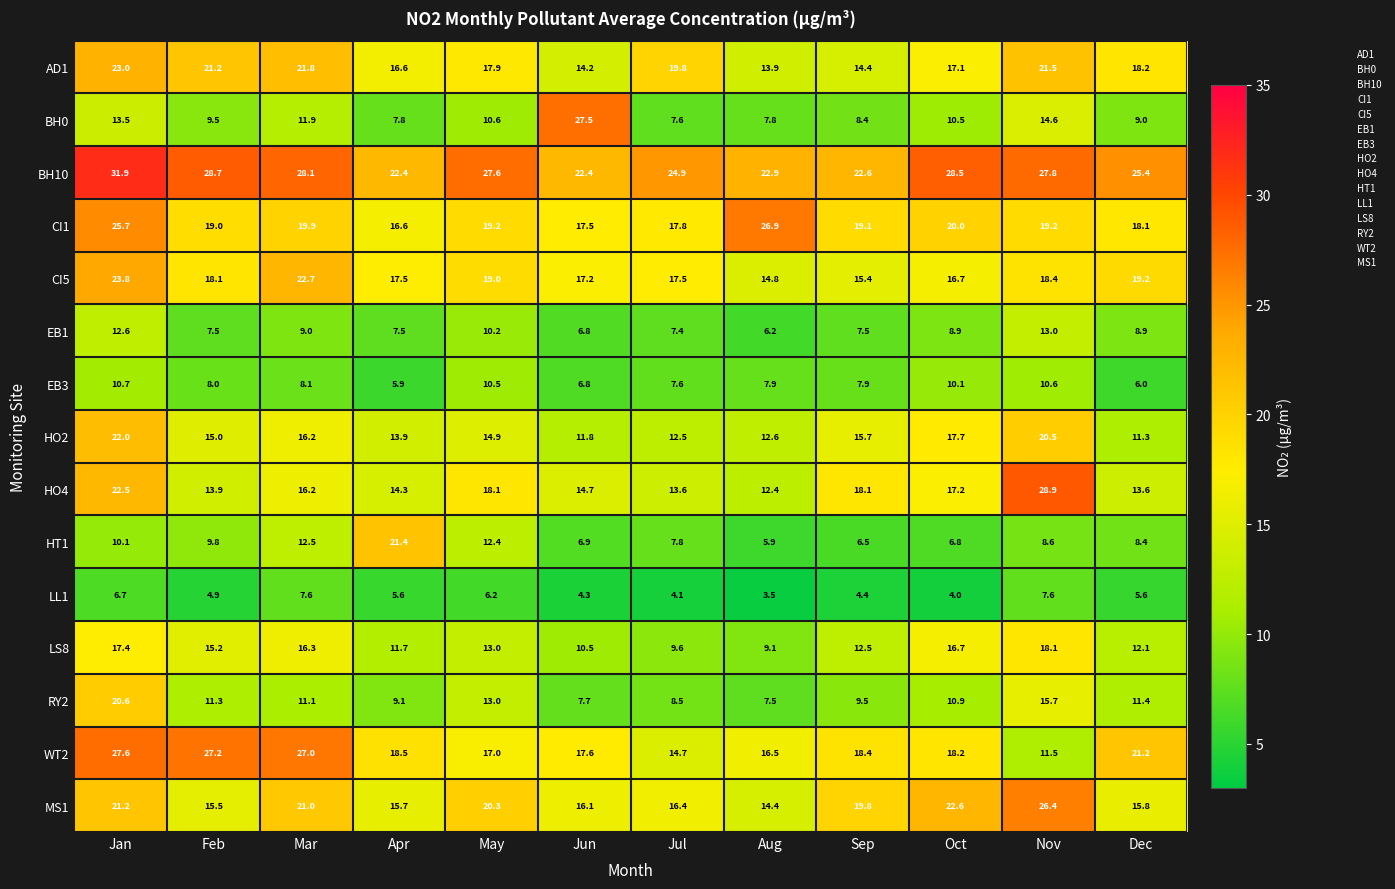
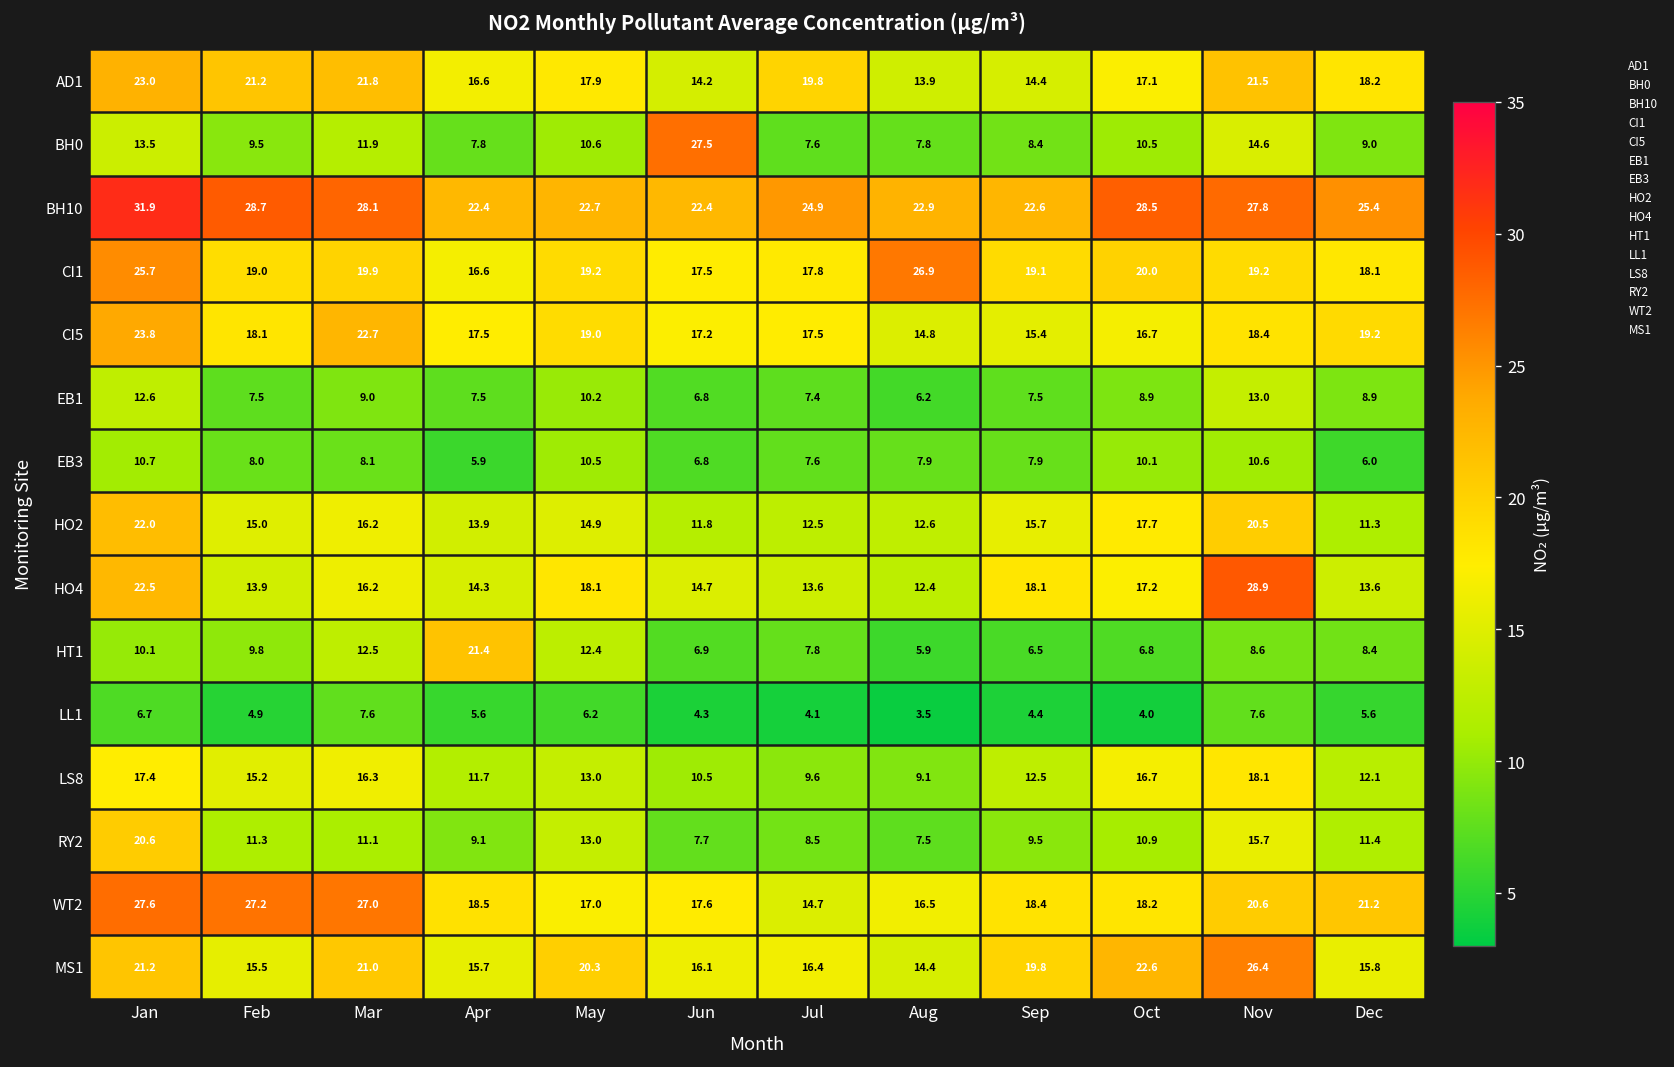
  {
    "AD1": {
      "Jan": 23.0,
      "Feb": 21.2,
      "Mar": 21.8,
      "Apr": 16.6,
      "May": 17.9,
      "Jun": 14.2,
      "Jul": 19.8,
      "Aug": 13.9,
      "Sep": 14.4,
      "Oct": 17.1,
      "Nov": 21.5,
      "Dec": 18.2
    },
    "BH0": {
      "Jan": 13.5,
      "Feb": 9.5,
      "Mar": 11.9,
      "Apr": 7.8,
      "May": 10.6,
      "Jun": 27.5,
      "Jul": 7.6,
      "Aug": 7.8,
      "Sep": 8.4,
      "Oct": 10.5,
      "Nov": 14.6,
      "Dec": 9.0
    },
    "BH10": {
      "Jan": 31.9,
      "Feb": 28.7,
      "Mar": 28.1,
      "Apr": 22.4,
-     "May": 27.6,
+     "May": 22.7,
      "Jun": 22.4,
      "Jul": 24.9,
      "Aug": 22.9,
      "Sep": 22.6,
      "Oct": 28.5,
      "Nov": 27.8,
      "Dec": 25.4
    },
    "CI1": {
      "Jan": 25.7,
      "Feb": 19.0,
      "Mar": 19.9,
      "Apr": 16.6,
      "May": 19.2,
      "Jun": 17.5,
      "Jul": 17.8,
      "Aug": 26.9,
      "Sep": 19.1,
      "Oct": 20.0,
      "Nov": 19.2,
      "Dec": 18.1
    },
    "CI5": {
      "Jan": 23.8,
      "Feb": 18.1,
      "Mar": 22.7,
      "Apr": 17.5,
      "May": 19.0,
      "Jun": 17.2,
      "Jul": 17.5,
      "Aug": 14.8,
      "Sep": 15.4,
      "Oct": 16.7,
      "Nov": 18.4,
      "Dec": 19.2
    },
    "EB1": {
      "Jan": 12.6,
      "Feb": 7.5,
      "Mar": 9.0,
      "Apr": 7.5,
      "May": 10.2,
      "Jun": 6.8,
      "Jul": 7.4,
      "Aug": 6.2,
      "Sep": 7.5,
      "Oct": 8.9,
      "Nov": 13.0,
      "Dec": 8.9
    },
    "EB3": {
      "Jan": 10.7,
      "Feb": 8.0,
      "Mar": 8.1,
      "Apr": 5.9,
      "May": 10.5,
      "Jun": 6.8,
      "Jul": 7.6,
      "Aug": 7.9,
      "Sep": 7.9,
      "Oct": 10.1,
      "Nov": 10.6,
      "Dec": 6.0
    },
    "HO2": {
      "Jan": 22.0,
      "Feb": 15.0,
      "Mar": 16.2,
      "Apr": 13.9,
      "May": 14.9,
      "Jun": 11.8,
      "Jul": 12.5,
      "Aug": 12.6,
      "Sep": 15.7,
      "Oct": 17.7,
      "Nov": 20.5,
      "Dec": 11.3
    },
    "HO4": {
      "Jan": 22.5,
      "Feb": 13.9,
      "Mar": 16.2,
      "Apr": 14.3,
      "May": 18.1,
      "Jun": 14.7,
      "Jul": 13.6,
      "Aug": 12.4,
      "Sep": 18.1,
      "Oct": 17.2,
      "Nov": 28.9,
      "Dec": 13.6
    },
    "HT1": {
      "Jan": 10.1,
      "Feb": 9.8,
      "Mar": 12.5,
      "Apr": 21.4,
      "May": 12.4,
      "Jun": 6.9,
      "Jul": 7.8,
      "Aug": 5.9,
      "Sep": 6.5,
      "Oct": 6.8,
      "Nov": 8.6,
      "Dec": 8.4
    },
    "LL1": {
      "Jan": 6.7,
      "Feb": 4.9,
      "Mar": 7.6,
      "Apr": 5.6,
      "May": 6.2,
      "Jun": 4.3,
      "Jul": 4.1,
      "Aug": 3.5,
      "Sep": 4.4,
      "Oct": 4.0,
      "Nov": 7.6,
      "Dec": 5.6
    },
    "LS8": {
      "Jan": 17.4,
      "Feb": 15.2,
      "Mar": 16.3,
      "Apr": 11.7,
      "May": 13.0,
      "Jun": 10.5,
      "Jul": 9.6,
      "Aug": 9.1,
      "Sep": 12.5,
      "Oct": 16.7,
      "Nov": 18.1,
      "Dec": 12.1
    },
    "RY2": {
      "Jan": 20.6,
      "Feb": 11.3,
      "Mar": 11.1,
      "Apr": 9.1,
      "May": 13.0,
      "Jun": 7.7,
      "Jul": 8.5,
      "Aug": 7.5,
      "Sep": 9.5,
      "Oct": 10.9,
      "Nov": 15.7,
      "Dec": 11.4
    },
    "WT2": {
      "Jan": 27.6,
      "Feb": 27.2,
      "Mar": 27.0,
      "Apr": 18.5,
      "May": 17.0,
      "Jun": 17.6,
      "Jul": 14.7,
      "Aug": 16.5,
      "Sep": 18.4,
      "Oct": 18.2,
-     "Nov": 11.5,
+     "Nov": 20.6,
      "Dec": 21.2
    },
    "MS1": {
      "Jan": 21.2,
      "Feb": 15.5,
      "Mar": 21.0,
      "Apr": 15.7,
      "May": 20.3,
      "Jun": 16.1,
      "Jul": 16.4,
      "Aug": 14.4,
      "Sep": 19.8,
      "Oct": 22.6,
      "Nov": 26.4,
      "Dec": 15.8
    }
  }
